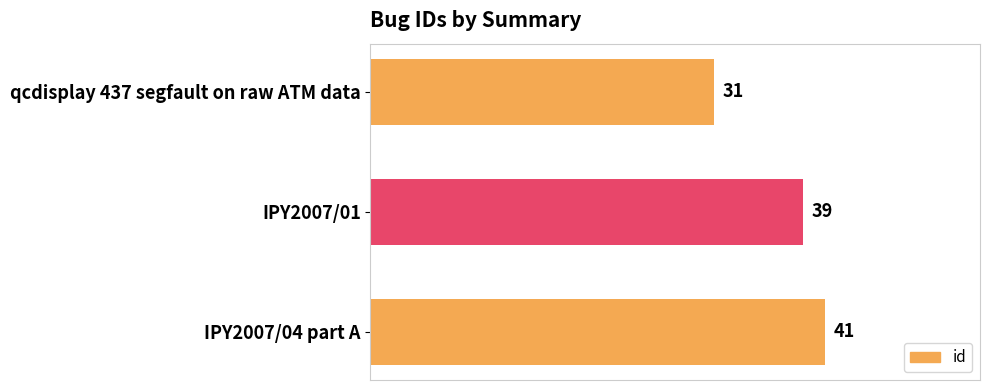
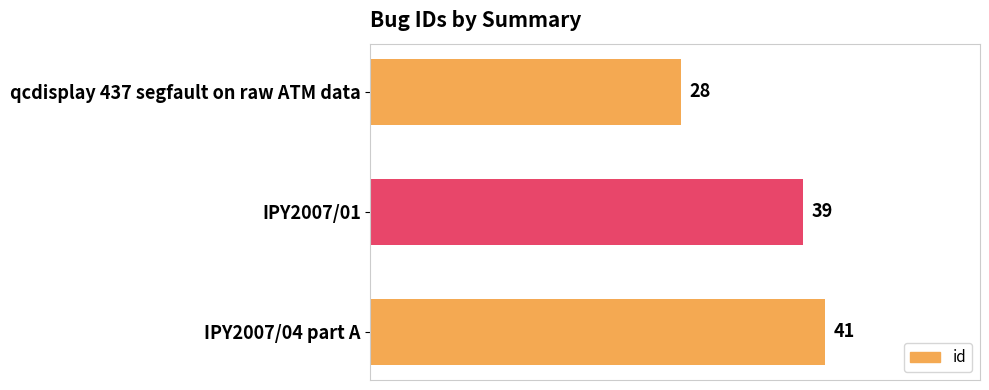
  {
-   "qcdisplay 437 segfault on raw ATM data": 31,
+   "qcdisplay 437 segfault on raw ATM data": 28,
    "IPY2007/01": 39,
    "IPY2007/04 part A": 41
  }
